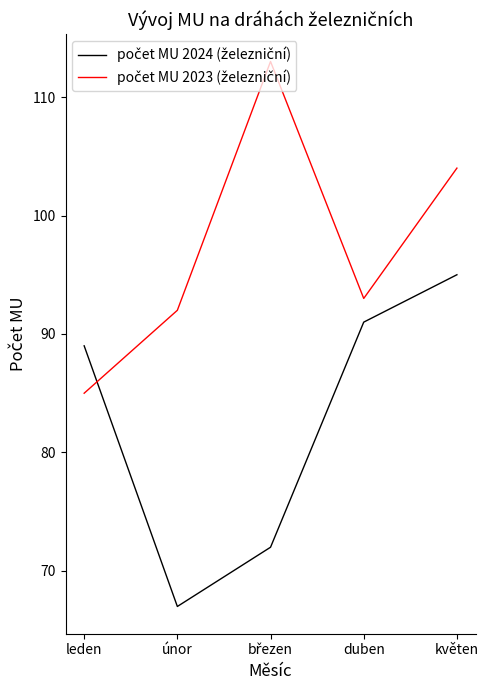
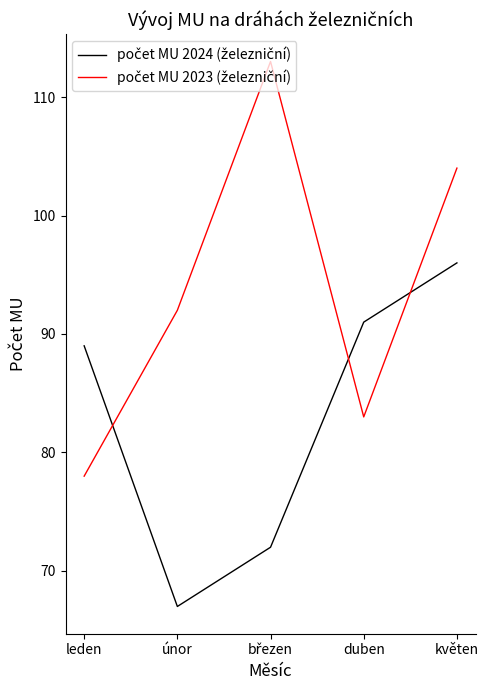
  {
    "počet MU 2024 (železniční)": {
      "leden": 89,
      "únor": 67,
      "březen": 72,
      "duben": 91,
-     "květen": 95
+     "květen": 96
    },
    "počet MU 2023 (železniční)": {
-     "leden": 85,
+     "leden": 78,
      "únor": 92,
-     "duben": 93,
+     "duben": 83,
      "květen": 104
    }
  }
